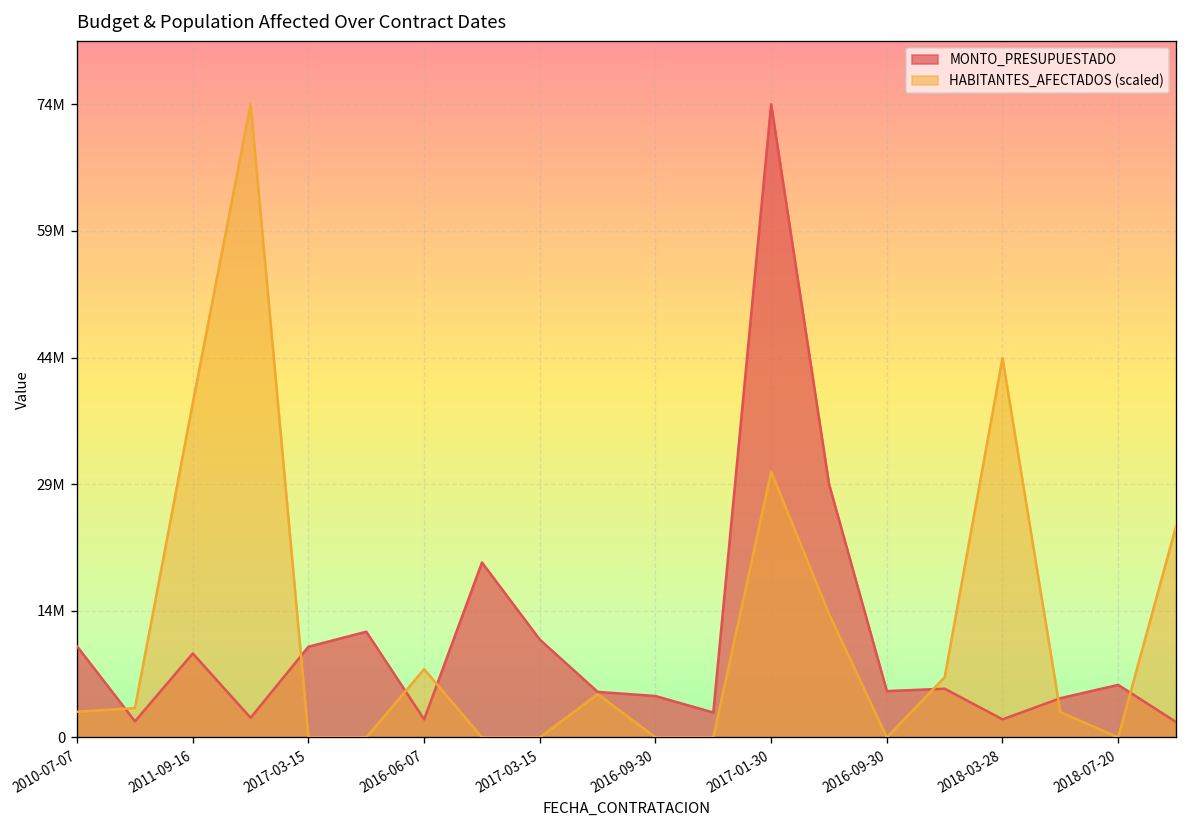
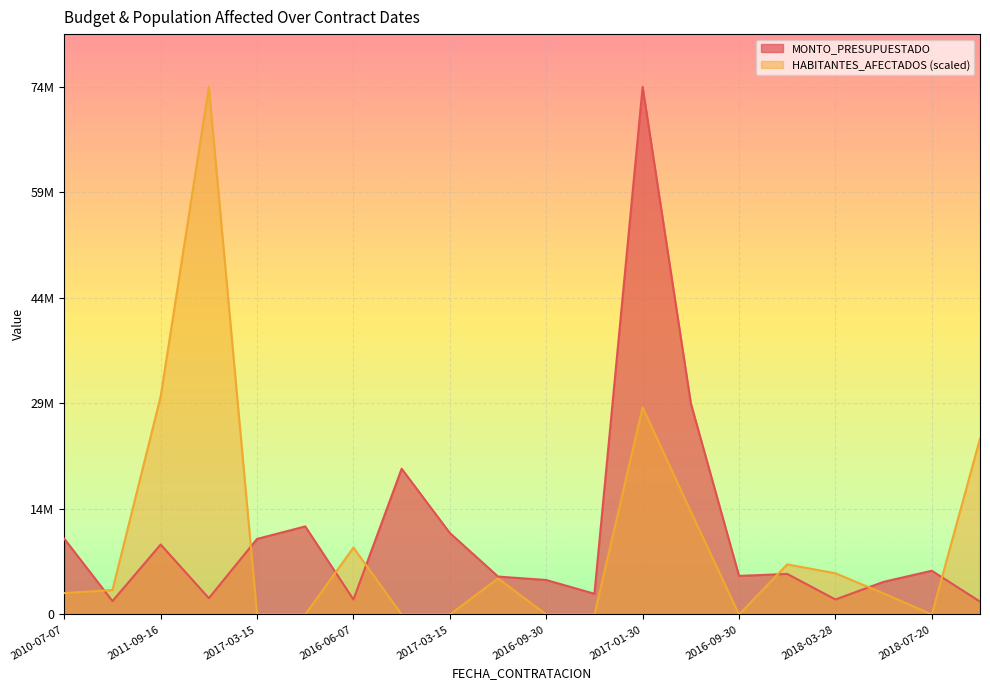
  {
    "MONTO_PRESUPUESTADO": {
      "2010-07-07": 11000000,
      "2011-09-16": 10000000,
      "2016-06-07": 2000000,
      "2017-01-30": 74000000,
      "2018-03-28": 2000000,
      "2018-07-20": 6000000
    },
    "HABITANTES_AFECTADOS (scaled)": {
      "2010-07-07": 3000000,
-     "2011-09-16": 39000000,
-     "2016-06-07": 8000000,
-     "2017-01-30": 31000000,
-     "2018-03-28": 44000000,
+     "2011-09-16": 31000000,
+     "2016-06-07": 9000000,
+     "2017-01-30": 29000000,
+     "2018-03-28": 6000000,
      "2018-07-20": 0
    }
  }
